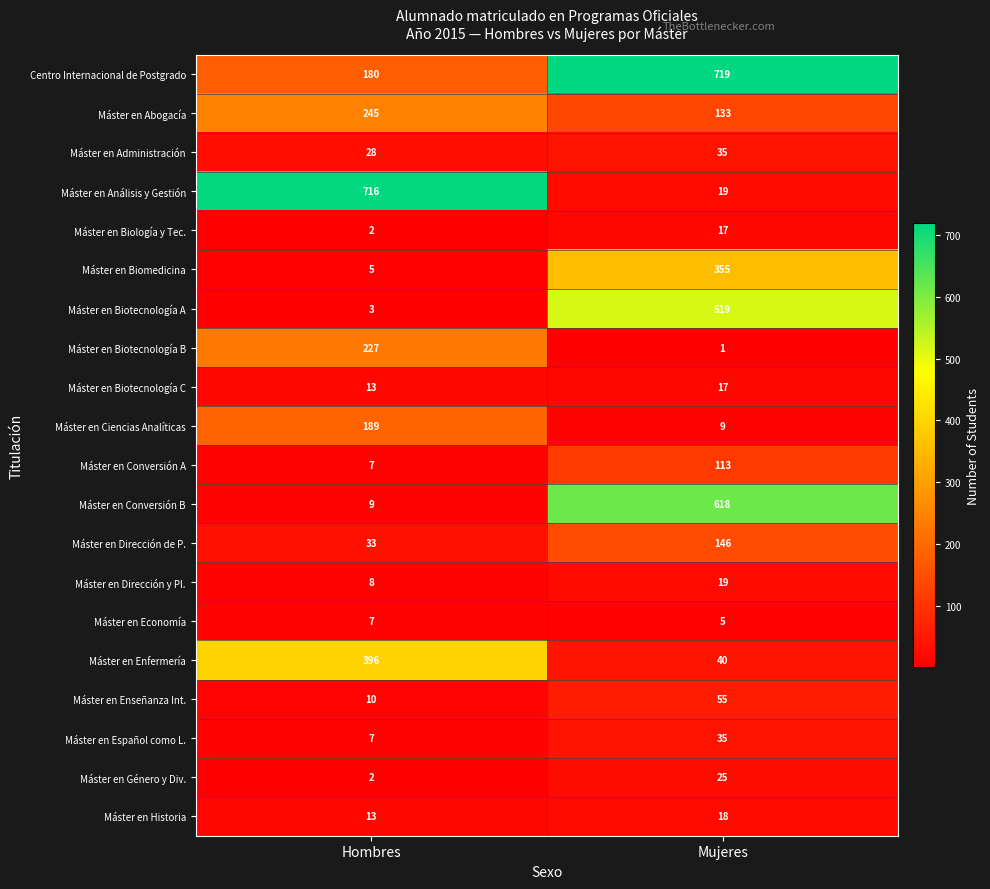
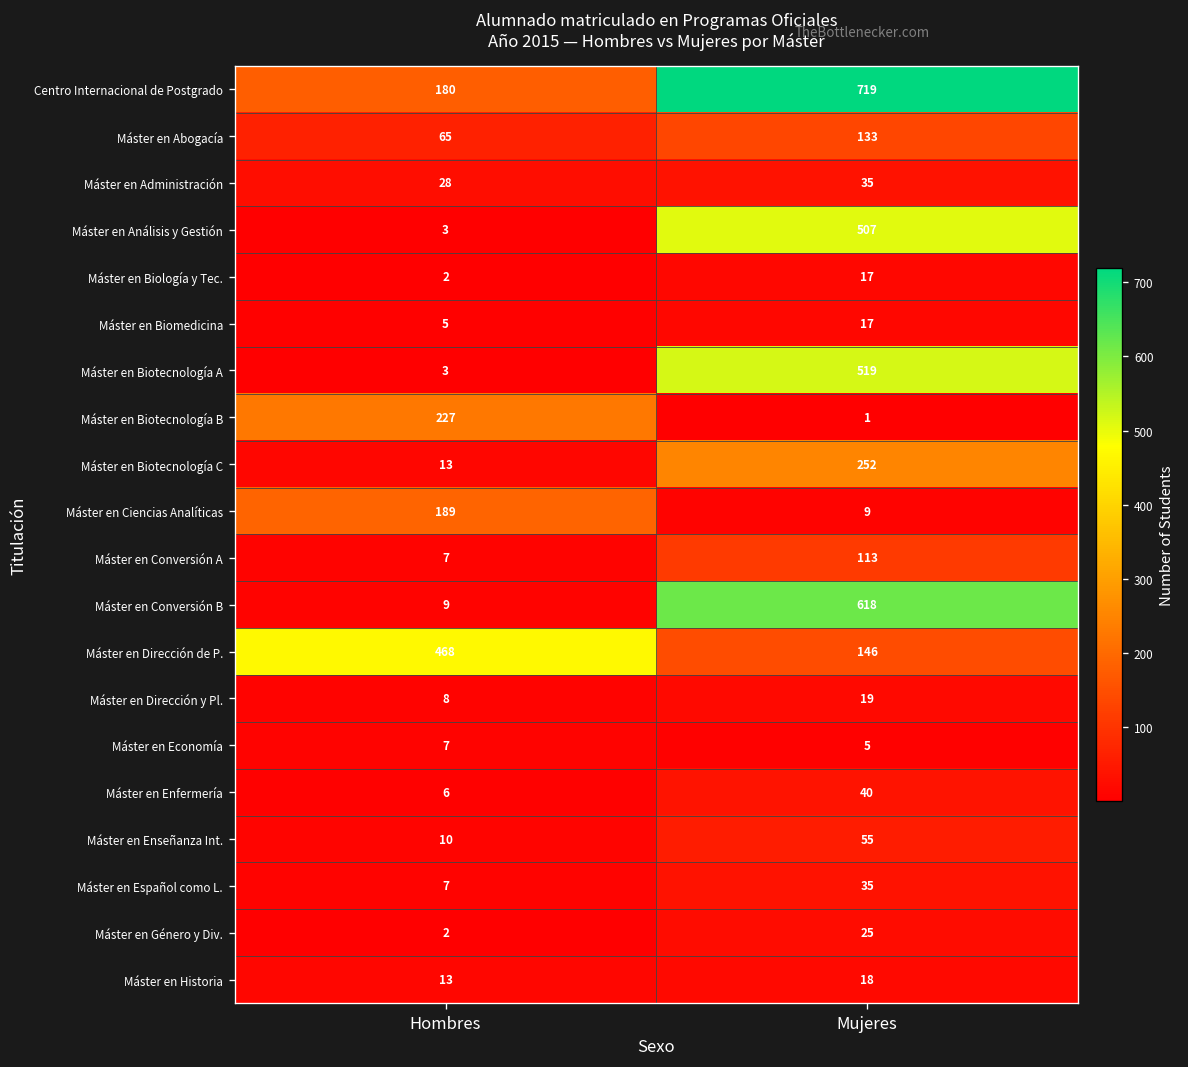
  {
    "Centro Internacional de Postgrado": {
      "Hombres": 180,
      "Mujeres": 719
    },
    "Máster en Abogacía": {
-     "Hombres": 245,
+     "Hombres": 65,
      "Mujeres": 133
    },
    "Máster en Administración": {
      "Hombres": 28,
      "Mujeres": 35
    },
    "Máster en Análisis y Gestión": {
-     "Hombres": 716,
-     "Mujeres": 19
+     "Hombres": 3,
+     "Mujeres": 507
    },
    "Máster en Biología y Tec.": {
      "Hombres": 2,
      "Mujeres": 17
    },
    "Máster en Biomedicina": {
      "Hombres": 5,
-     "Mujeres": 355
+     "Mujeres": 17
    },
    "Máster en Biotecnología A": {
      "Hombres": 3,
      "Mujeres": 519
    },
    "Máster en Biotecnología B": {
      "Hombres": 227,
      "Mujeres": 1
    },
    "Máster en Biotecnología C": {
      "Hombres": 13,
-     "Mujeres": 17
+     "Mujeres": 252
    },
    "Máster en Ciencias Analíticas": {
      "Hombres": 189,
      "Mujeres": 9
    },
    "Máster en Conversión A": {
      "Hombres": 7,
      "Mujeres": 113
    },
    "Máster en Conversión B": {
      "Hombres": 9,
      "Mujeres": 618
    },
    "Máster en Dirección de P.": {
-     "Hombres": 33,
+     "Hombres": 468,
      "Mujeres": 146
    },
    "Máster en Dirección y Pl.": {
      "Hombres": 8,
      "Mujeres": 19
    },
    "Máster en Economía": {
      "Hombres": 7,
      "Mujeres": 5
    },
    "Máster en Enfermería": {
-     "Hombres": 396,
+     "Hombres": 6,
      "Mujeres": 40
    },
    "Máster en Enseñanza Int.": {
      "Hombres": 10,
      "Mujeres": 55
    },
    "Máster en Español como L.": {
      "Hombres": 7,
      "Mujeres": 35
    },
    "Máster en Género y Div.": {
      "Hombres": 2,
      "Mujeres": 25
    },
    "Máster en Historia": {
      "Hombres": 13,
      "Mujeres": 18
    }
  }
